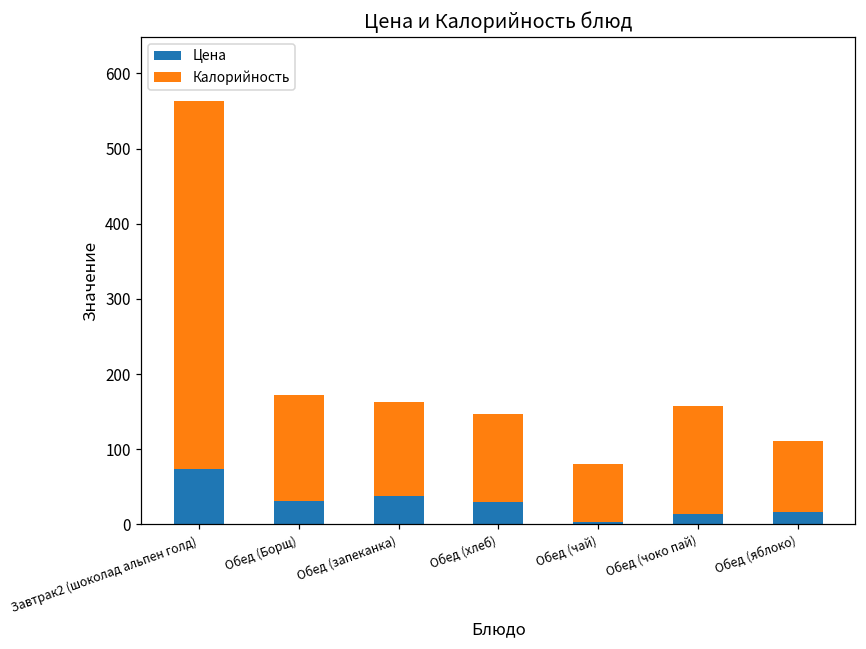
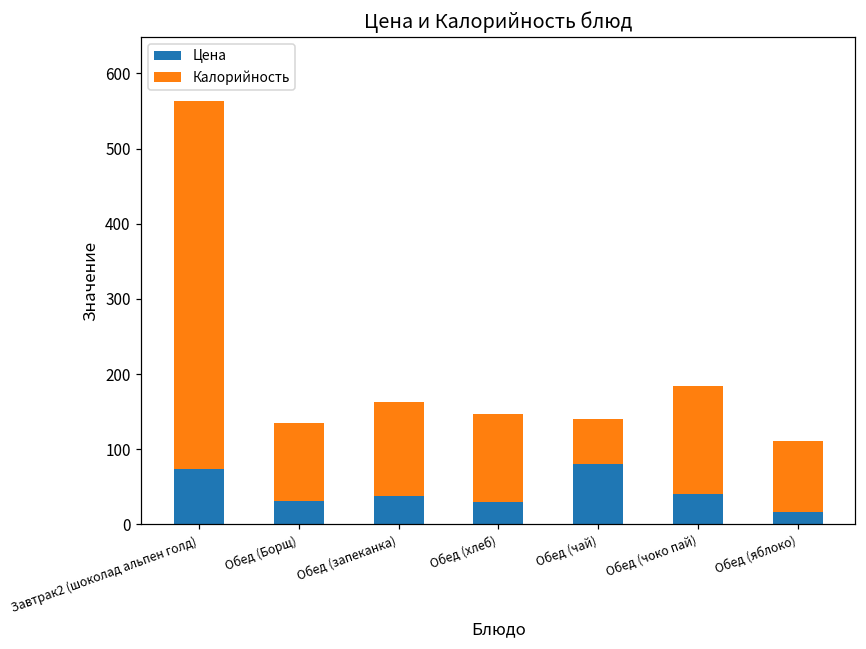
  {
    "Цена": {
      "Завтрак2 (шоколад альпен голд)": 70,
      "Обед (Борщ)": 30,
      "Обед (запеканка)": 40,
      "Обед (хлеб)": 30,
-     "Обед (чай)": 0,
-     "Обед (чоко пай)": 10,
+     "Обед (чай)": 80,
+     "Обед (чоко пай)": 40,
      "Обед (яблоко)": 20
    },
    "Калорийность": {
      "Завтрак2 (шоколад альпен голд)": 490,
-     "Обед (Борщ)": 140,
+     "Обед (Борщ)": 100,
      "Обед (запеканка)": 130,
      "Обед (хлеб)": 120,
-     "Обед (чай)": 80,
+     "Обед (чай)": 60,
      "Обед (чоко пай)": 140,
      "Обед (яблоко)": 90
    }
  }
